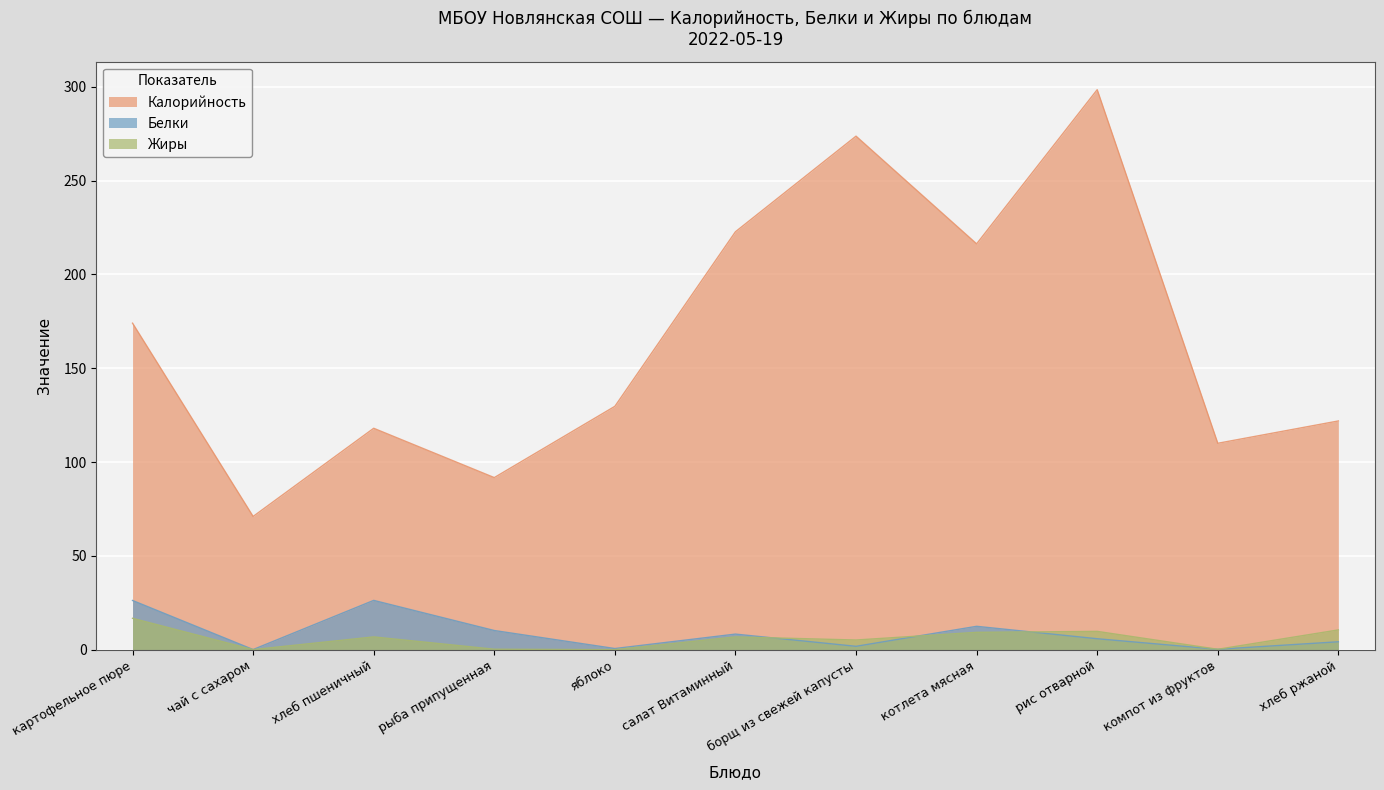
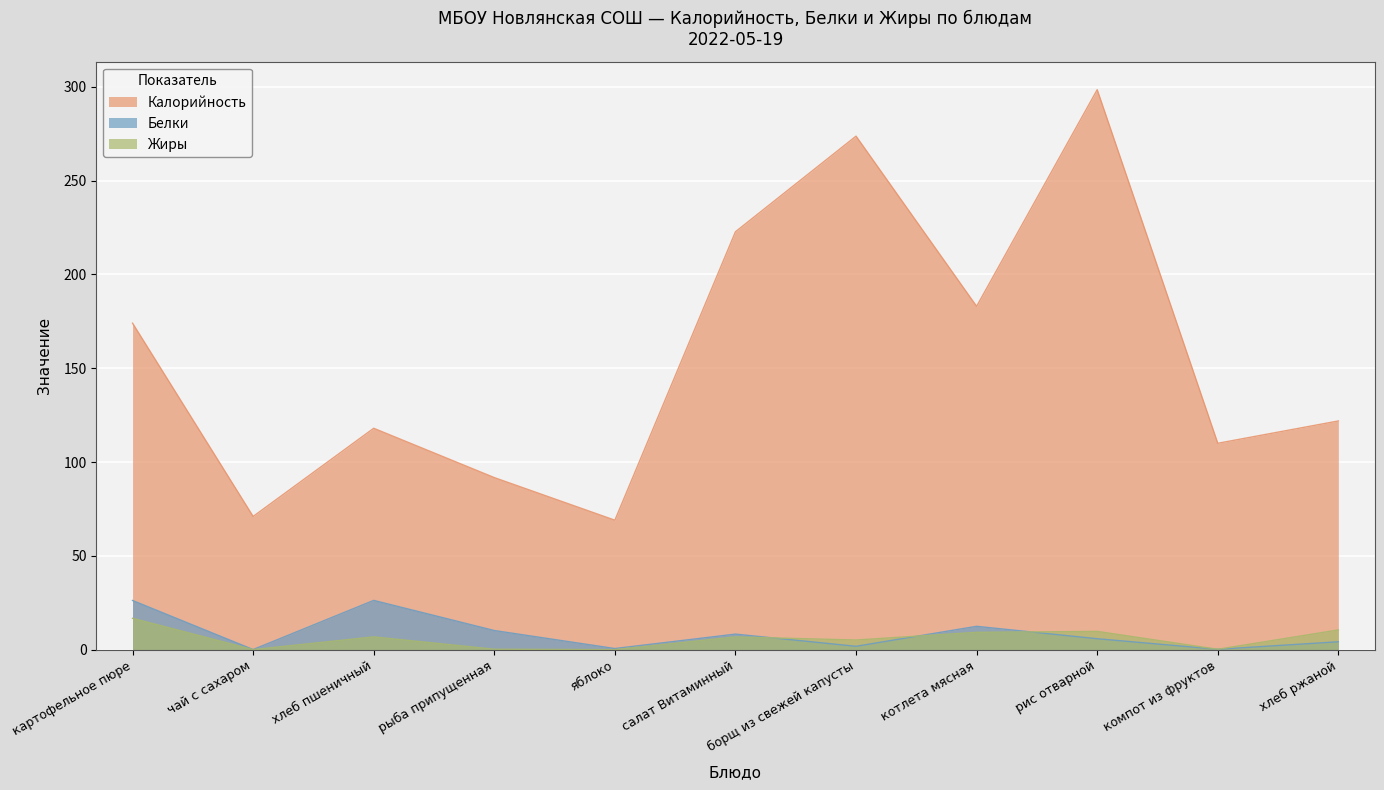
  {
    "Калорийность": {
      "картофельное пюре": 174,
      "чай с сахаром": 71,
      "хлеб пшеничный": 118,
      "рыба припущенная": 92,
-     "яблоко": 130,
+     "яблоко": 69,
      "салат Витаминный": 223,
      "борщ из свежей капусты": 274,
-     "котлета мясная": 216,
+     "котлета мясная": 183,
      "рис отварной": 298,
      "компот из фруктов": 110,
      "хлеб ржаной": 122
    },
    "Белки": {
      "картофельное пюре": 26,
      "хлеб пшеничный": 26,
      "рыба припущенная": 10,
      "салат Витаминный": 8,
      "борщ из свежей капусты": 2,
      "котлета мясная": 12,
      "рис отварной": 6,
      "хлеб ржаной": 4
    },
    "Жиры": {
      "картофельное пюре": 17,
      "хлеб пшеничный": 7,
      "рыба припущенная": 0,
      "салат Витаминный": 7,
      "борщ из свежей капусты": 5,
      "котлета мясная": 9,
      "рис отварной": 10,
      "хлеб ржаной": 11
    }
  }
